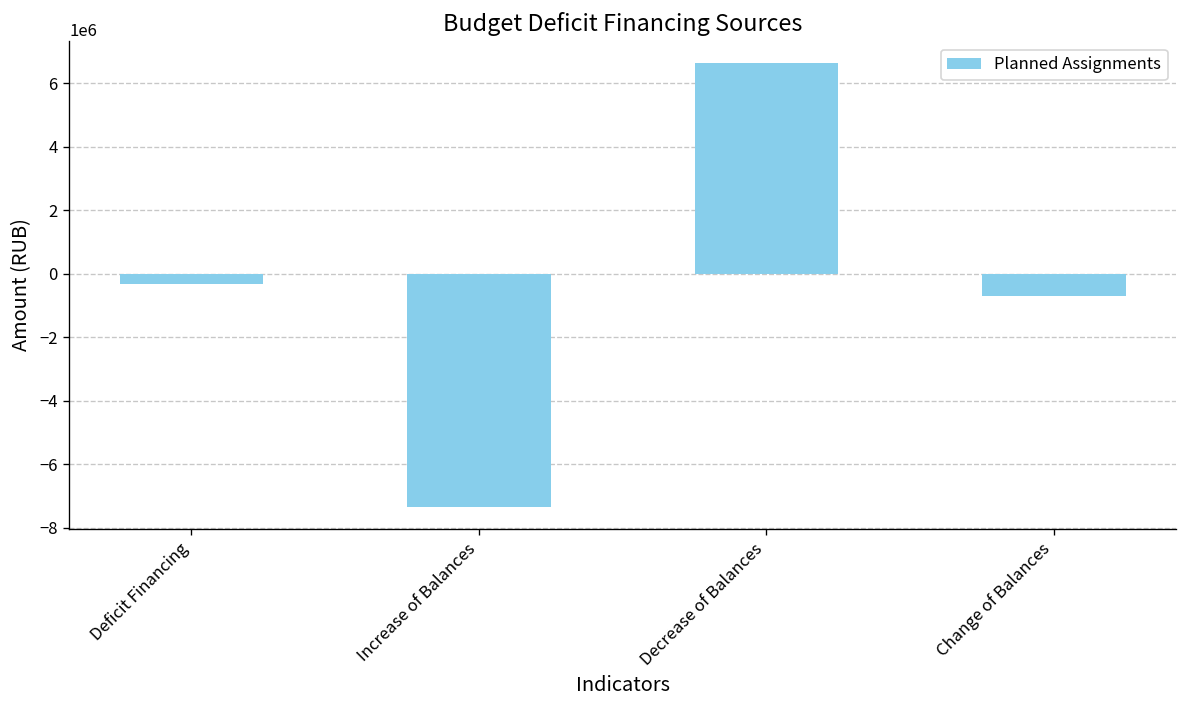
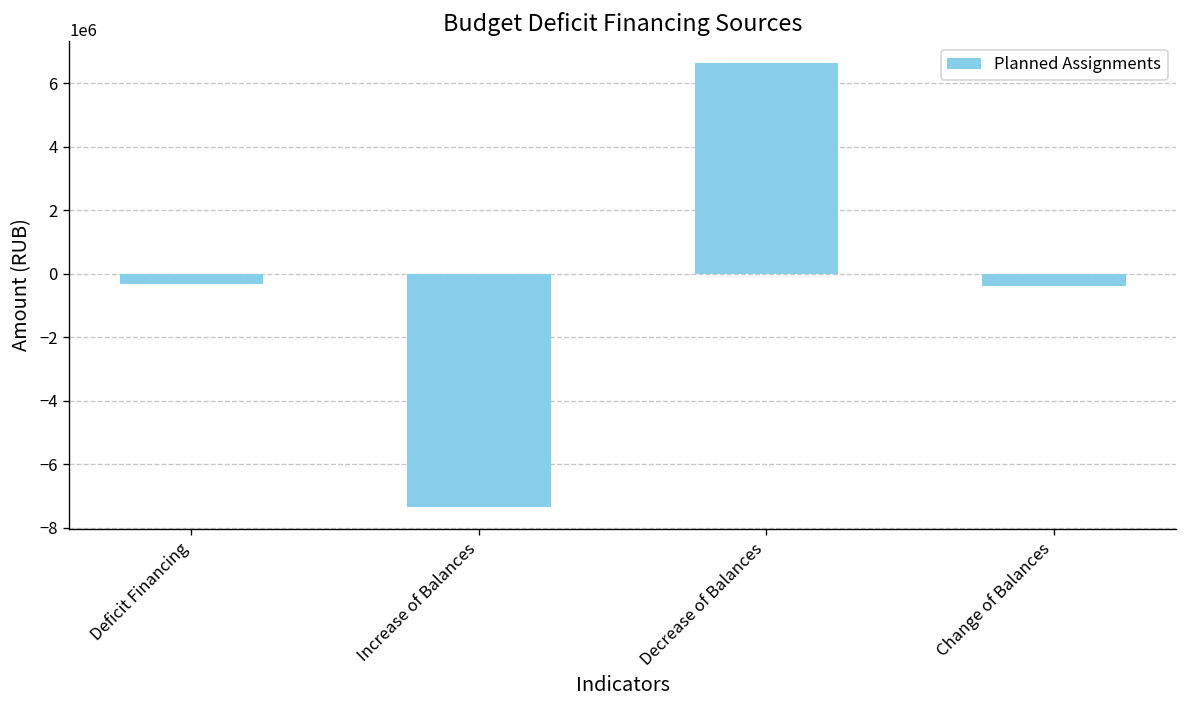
  {
    "Deficit Financing": -300000,
    "Increase of Balances": -7300000,
    "Decrease of Balances": 6600000,
-   "Change of Balances": -700000
+   "Change of Balances": -400000
  }
